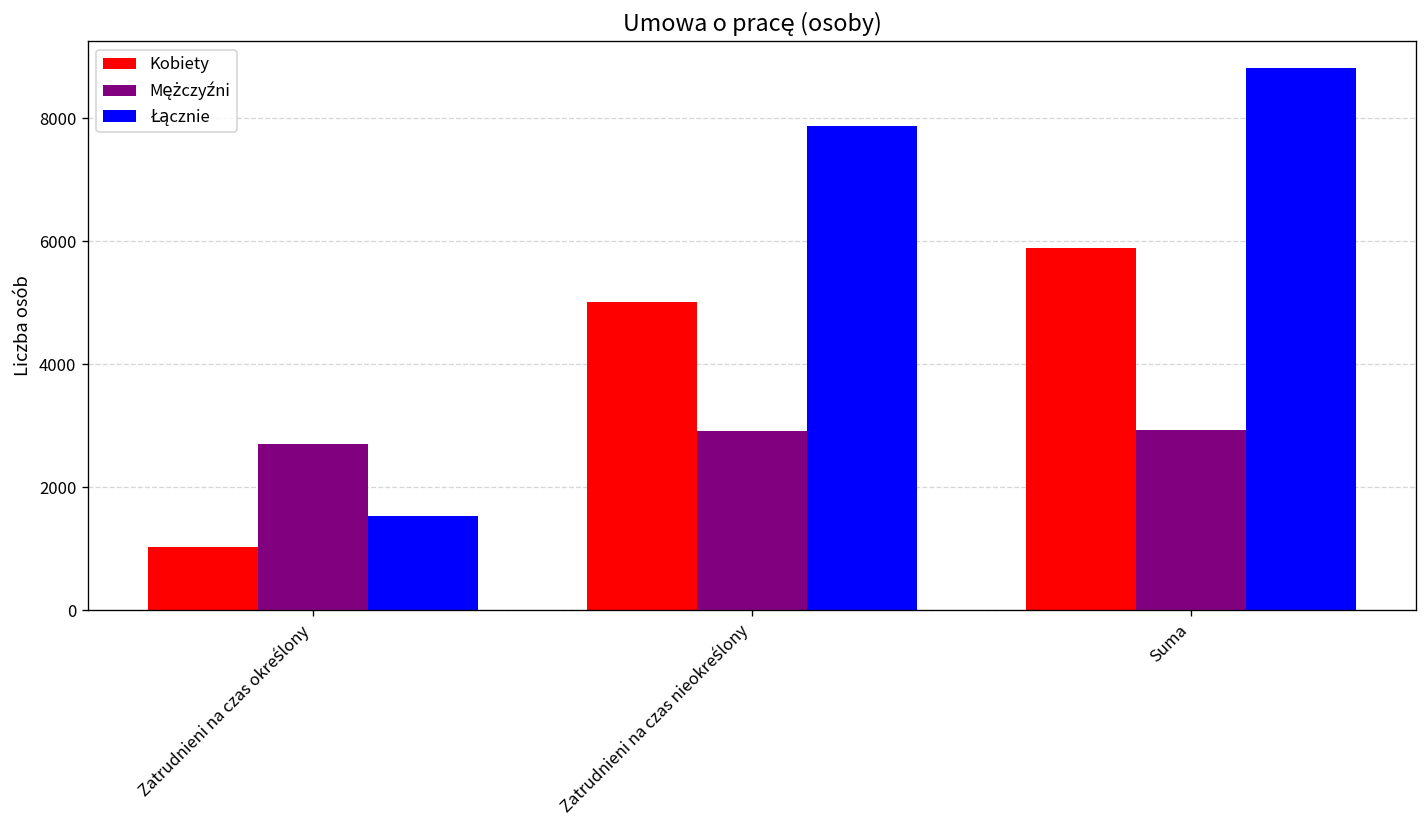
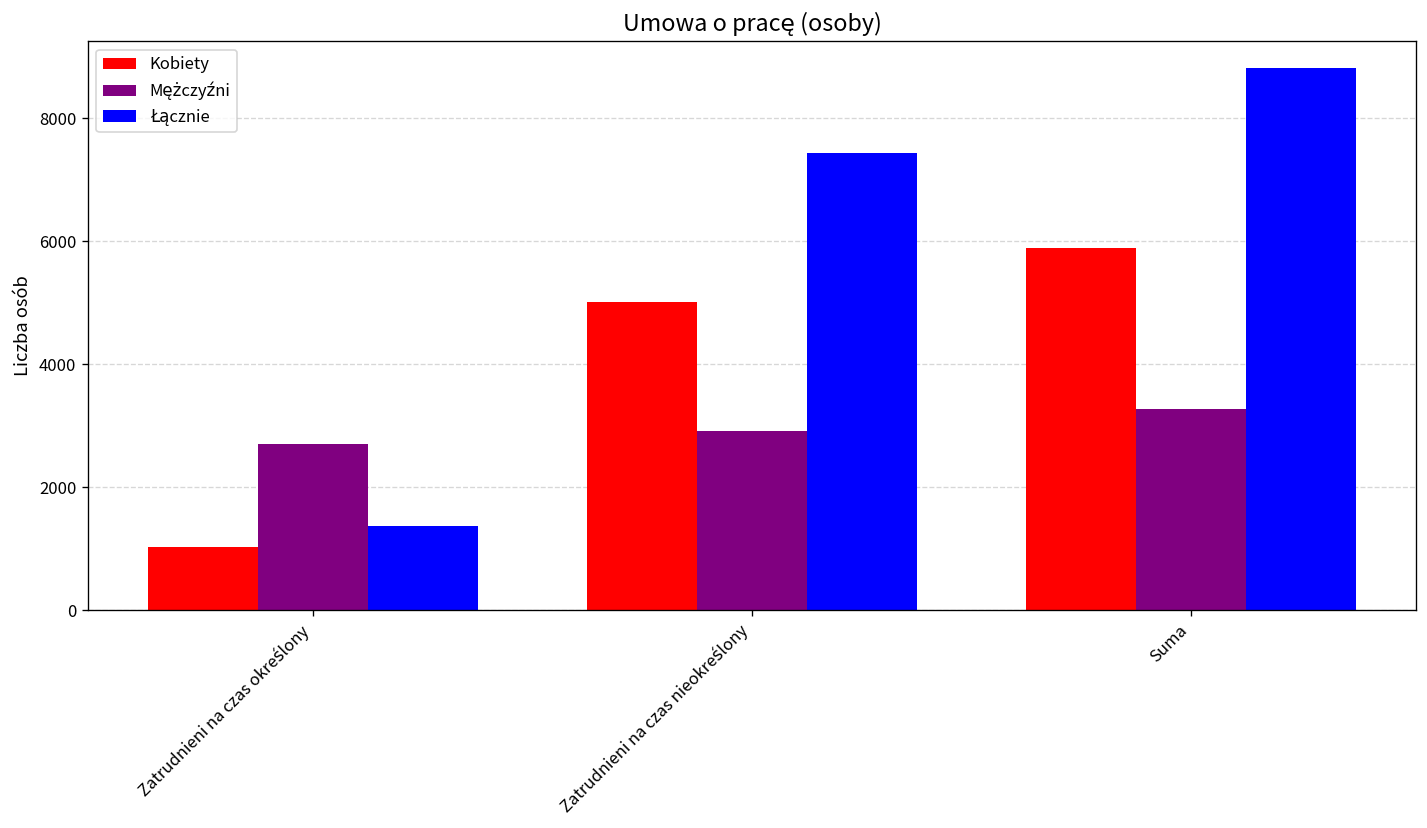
  {
    "Kobiety": {
      "Zatrudnieni na czas określony": 1000,
      "Zatrudnieni na czas nieokreślony": 5000,
      "Suma": 5900
    },
    "Mężczyźni": {
      "Zatrudnieni na czas określony": 2700,
      "Zatrudnieni na czas nieokreślony": 2900,
-     "Suma": 2900
+     "Suma": 3300
    },
    "Łącznie": {
-     "Zatrudnieni na czas określony": 1500,
-     "Zatrudnieni na czas nieokreślony": 7900,
+     "Zatrudnieni na czas określony": 1400,
+     "Zatrudnieni na czas nieokreślony": 7400,
      "Suma": 8800
    }
  }
